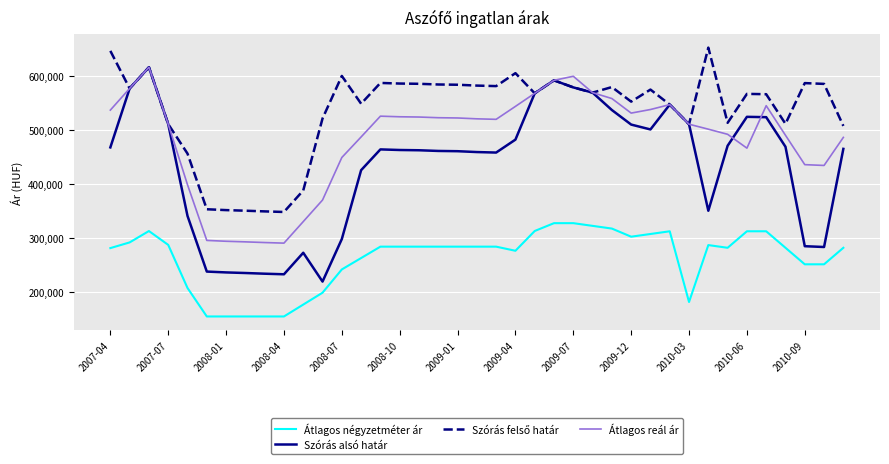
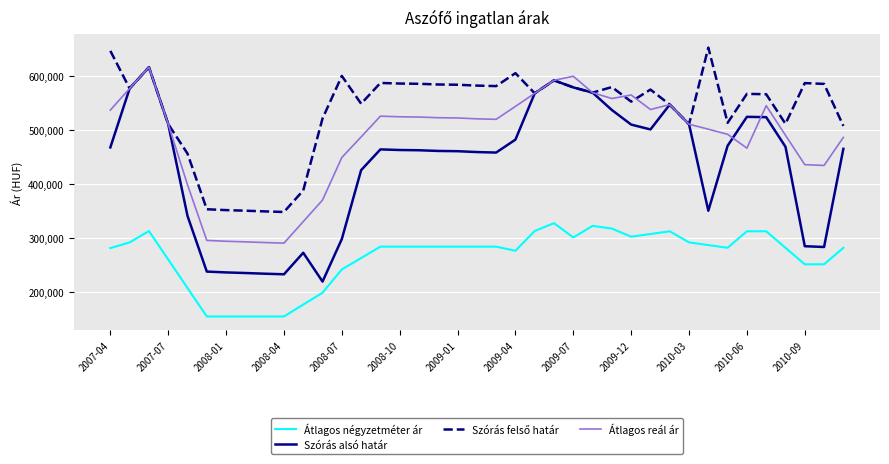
  {
    "Átlagos négyzetméter ár": {
      "2007-04": "280,000",
-     "2007-07": "290,000",
+     "2007-07": "260,000",
      "2008-01": "150,000",
      "2008-04": "150,000",
      "2008-07": "240,000",
      "2008-10": "280,000",
      "2009-01": "280,000",
      "2009-04": "280,000",
-     "2009-07": "330,000",
+     "2009-07": "300,000",
      "2009-12": "300,000",
-     "2010-03": "180,000",
+     "2010-03": "290,000",
      "2010-06": "310,000",
      "2010-09": "250,000"
    },
    "Átlagos reál ár": {
      "2007-04": "540,000",
      "2008-01": "290,000",
      "2008-04": "290,000",
      "2008-07": "450,000",
      "2008-10": "520,000",
      "2009-01": "520,000",
      "2009-04": "540,000",
      "2009-07": "600,000",
-     "2009-12": "530,000",
+     "2009-12": "560,000",
      "2010-06": "470,000",
      "2010-09": "440,000"
    }
  }
